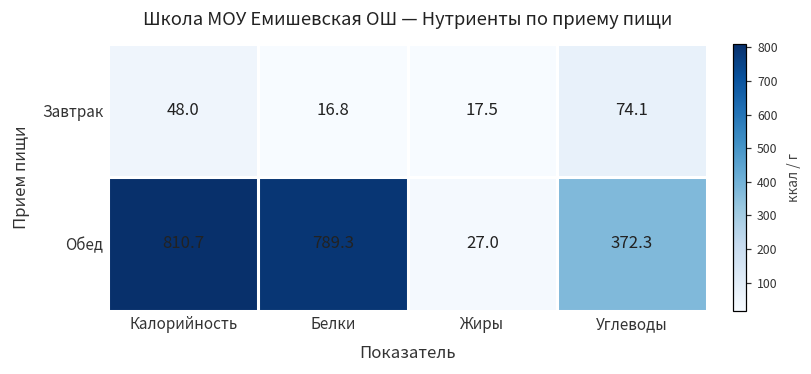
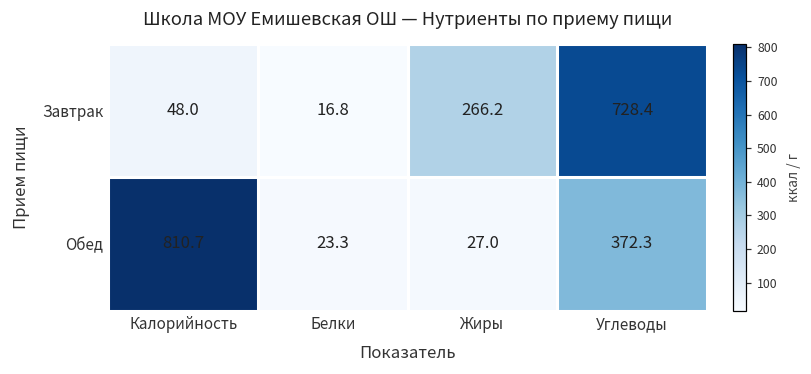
  {
    "Завтрак": {
      "Калорийность": 48.0,
      "Белки": 16.8,
-     "Жиры": 17.5,
-     "Углеводы": 74.1
+     "Жиры": 266.2,
+     "Углеводы": 728.4
    },
    "Обед": {
      "Калорийность": 810.7,
-     "Белки": 789.3,
+     "Белки": 23.3,
      "Жиры": 27.0,
      "Углеводы": 372.3
    }
  }
